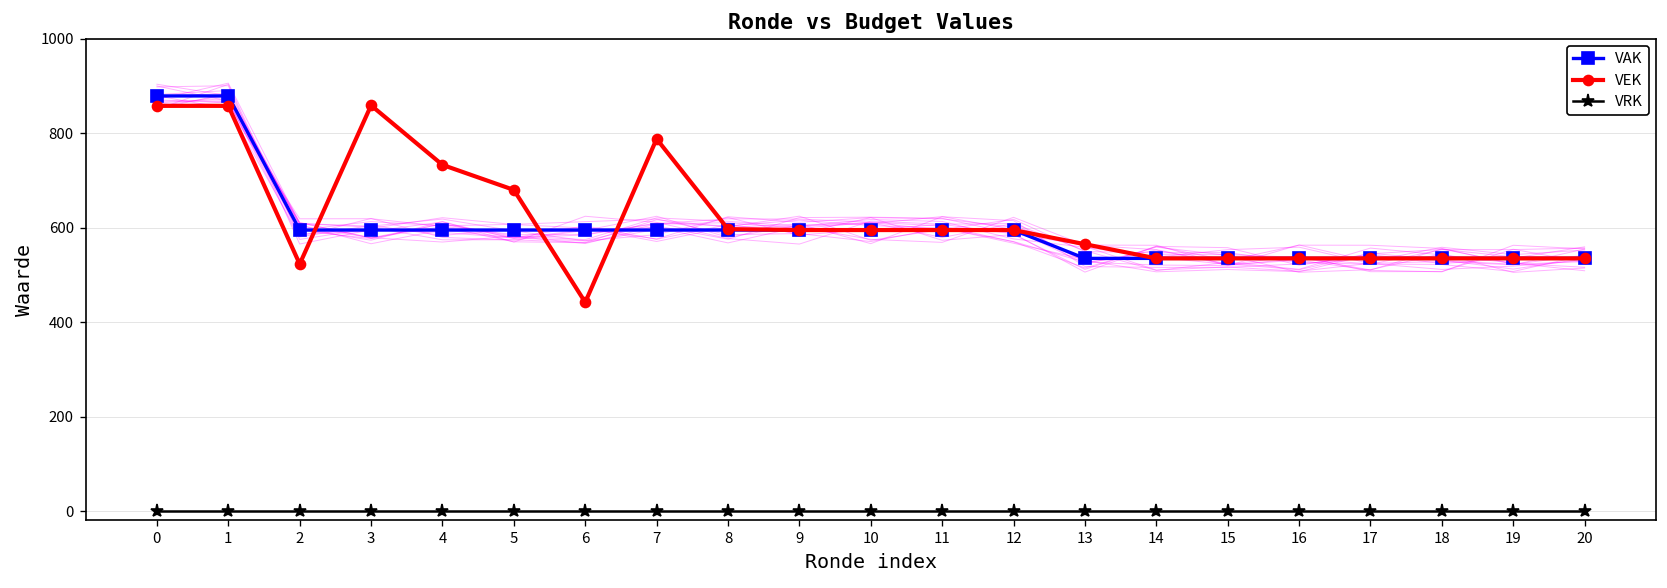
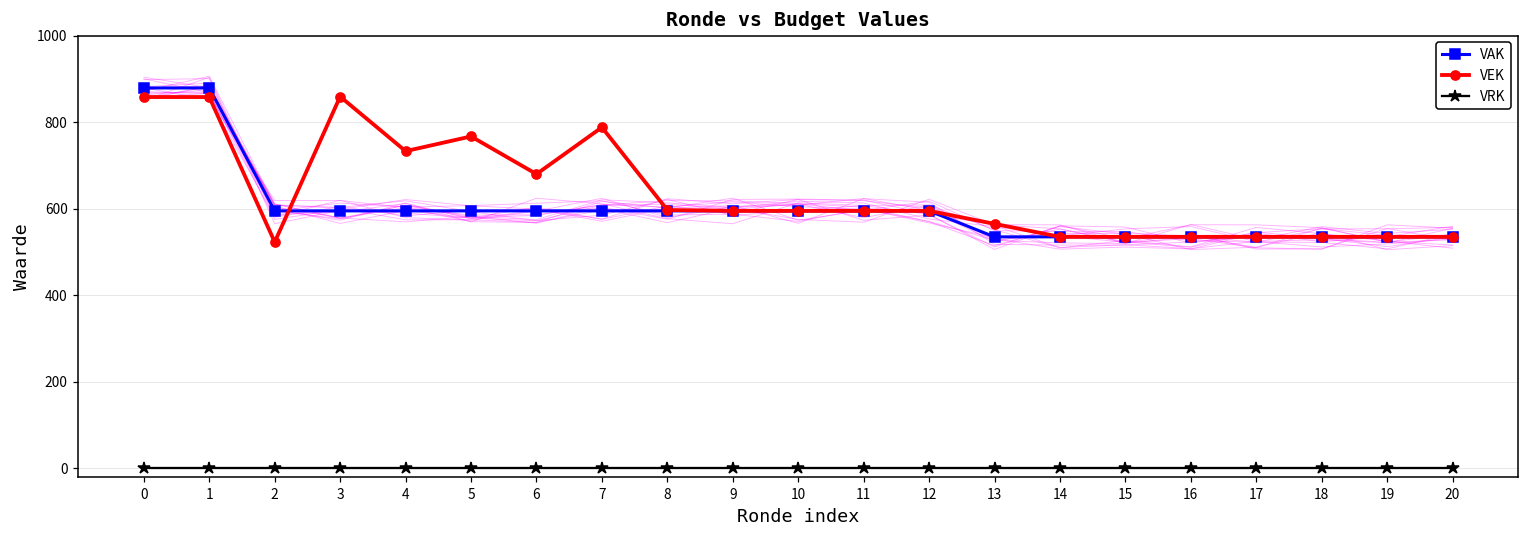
  {
    "VEK": {
      "2": 520,
      "3": 860,
      "4": 730,
-     "5": 680,
-     "6": 440,
+     "5": 770,
+     "6": 680,
      "7": 790
    },
    "VRK": {
      "0": 0,
      "1": 0,
      "2": 0,
      "3": 0,
      "4": 0,
      "5": 0,
      "6": 0,
      "7": 0,
      "8": 0,
      "9": 0,
      "10": 0,
      "11": 0,
      "12": 0,
      "13": 0,
      "14": 0,
      "15": 0,
      "16": 0,
      "17": 0,
      "18": 0,
      "19": 0,
      "20": 0
    }
  }
